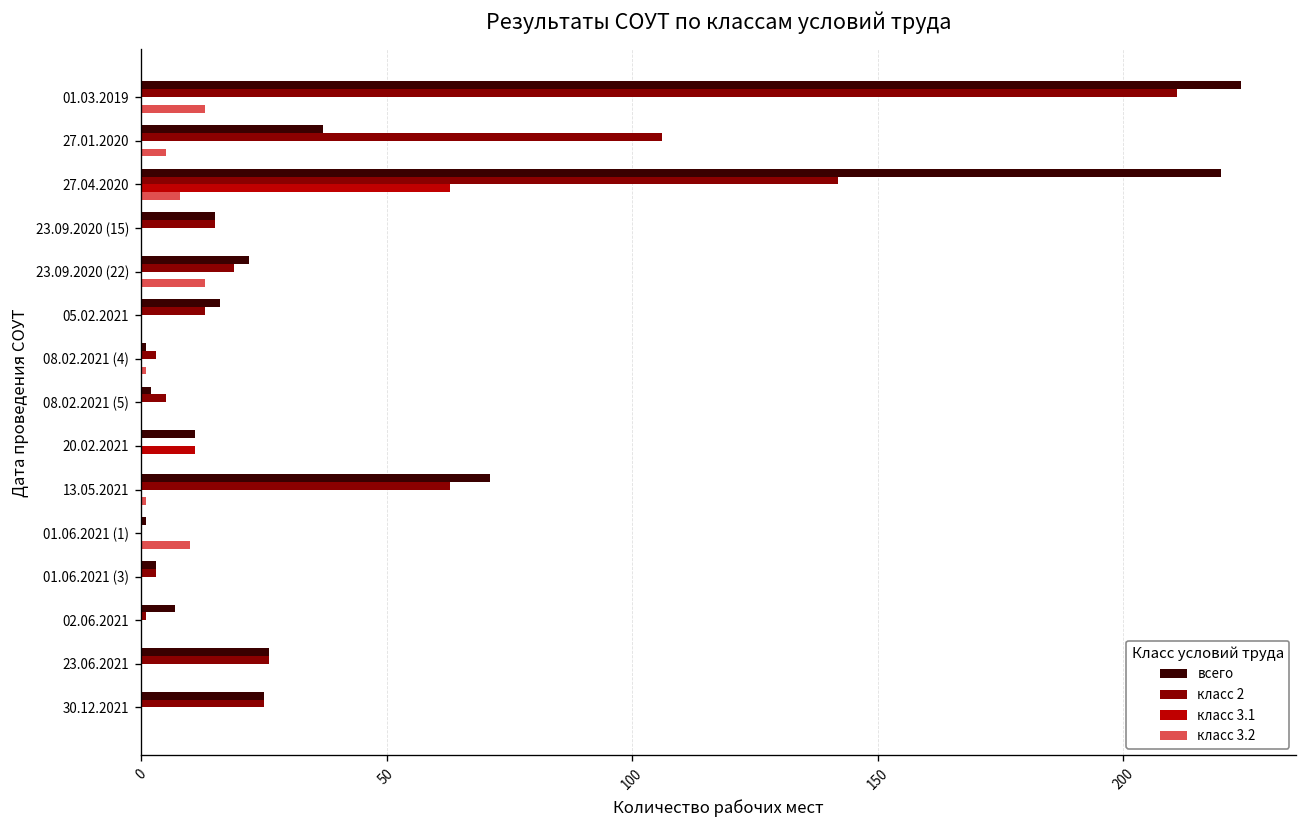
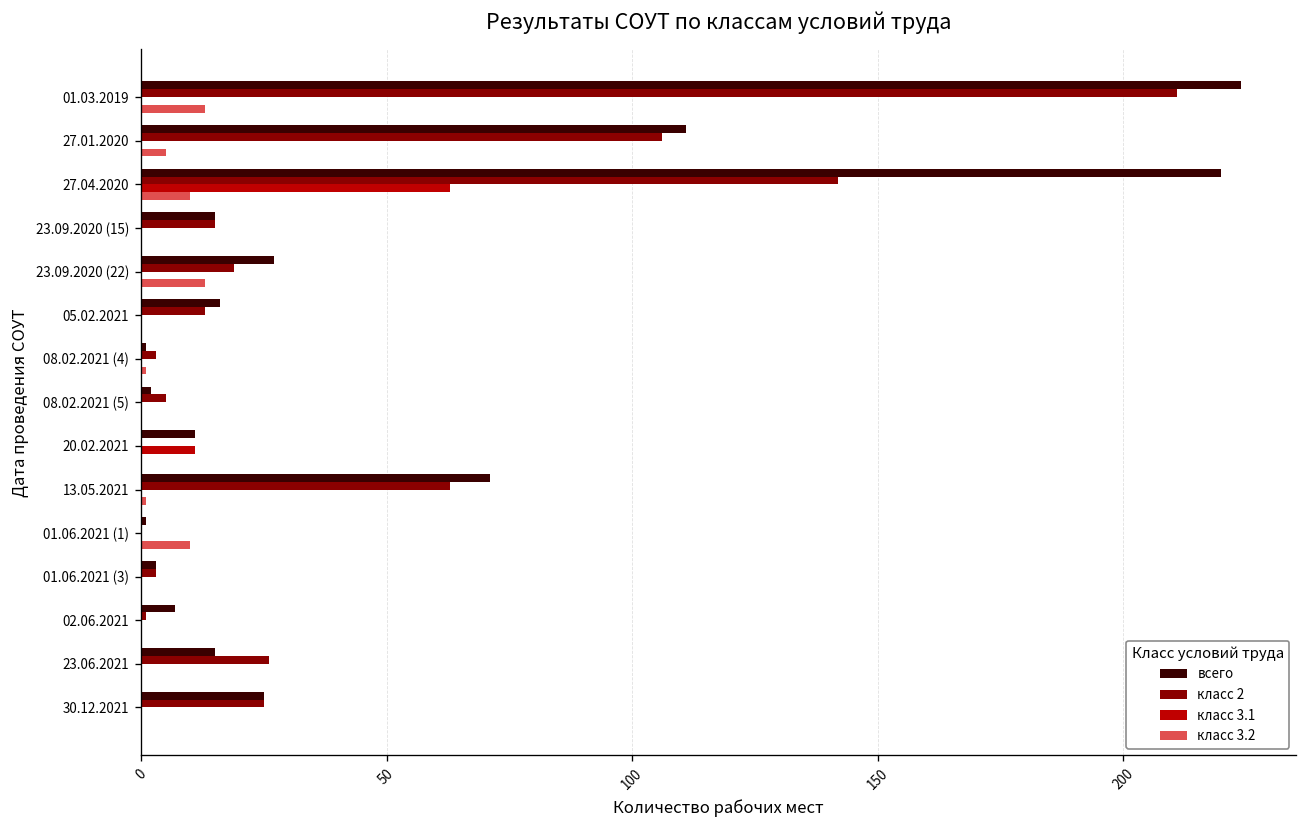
  {
    "всего": {
      "01.03.2019": 224,
-     "27.01.2020": 37,
+     "27.01.2020": 111,
      "27.04.2020": 220,
      "23.09.2020 (15)": 15,
-     "23.09.2020 (22)": 22,
+     "23.09.2020 (22)": 27,
      "05.02.2021": 16,
      "08.02.2021 (4)": 1,
      "08.02.2021 (5)": 2,
      "20.02.2021": 11,
      "13.05.2021": 71,
      "01.06.2021 (1)": 1,
      "01.06.2021 (3)": 3,
      "02.06.2021": 7,
-     "23.06.2021": 26,
+     "23.06.2021": 15,
      "30.12.2021": 25
    },
    "класс 3.2": {
      "01.03.2019": 13,
      "27.01.2020": 5,
-     "27.04.2020": 8,
+     "27.04.2020": 10,
      "23.09.2020 (15)": 0,
      "23.09.2020 (22)": 13,
      "05.02.2021": 0,
      "08.02.2021 (4)": 1,
      "08.02.2021 (5)": 0,
      "20.02.2021": 0,
      "13.05.2021": 1,
      "01.06.2021 (1)": 10,
      "01.06.2021 (3)": 0,
      "02.06.2021": 0,
      "23.06.2021": 0,
      "30.12.2021": 0
    }
  }
